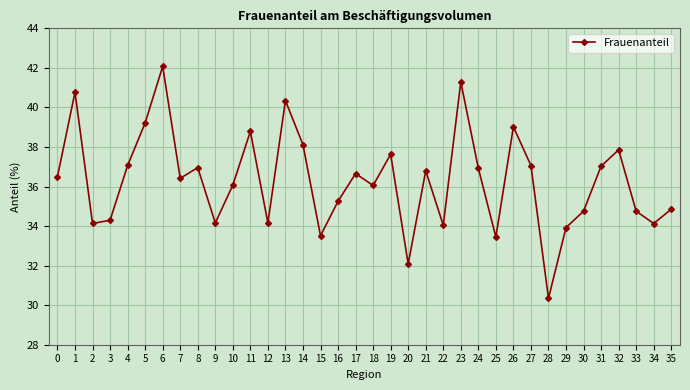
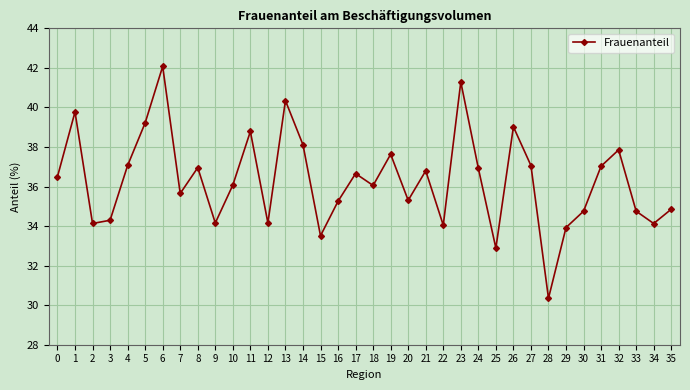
  {
    "0": 36.5,
-   "1": 40.8,
+   "1": 39.8,
    "2": 34.1,
    "3": 34.3,
    "4": 37.1,
    "5": 39.2,
    "6": 42.1,
-   "7": 36.4,
+   "7": 35.6,
    "8": 37.0,
    "9": 34.2,
    "10": 36.1,
    "11": 38.8,
    "12": 34.2,
    "13": 40.3,
    "14": 38.1,
    "15": 33.5,
    "16": 35.3,
    "17": 36.7,
    "18": 36.1,
    "19": 37.6,
-   "20": 32.1,
+   "20": 35.3,
    "21": 36.8,
    "22": 34.0,
    "23": 41.3,
    "24": 36.9,
-   "25": 33.4,
+   "25": 32.9,
    "26": 39.0,
    "27": 37.1,
    "28": 30.3,
    "29": 33.9,
    "30": 34.8,
    "31": 37.0,
    "32": 37.9,
    "33": 34.8,
    "34": 34.1,
    "35": 34.9
  }
